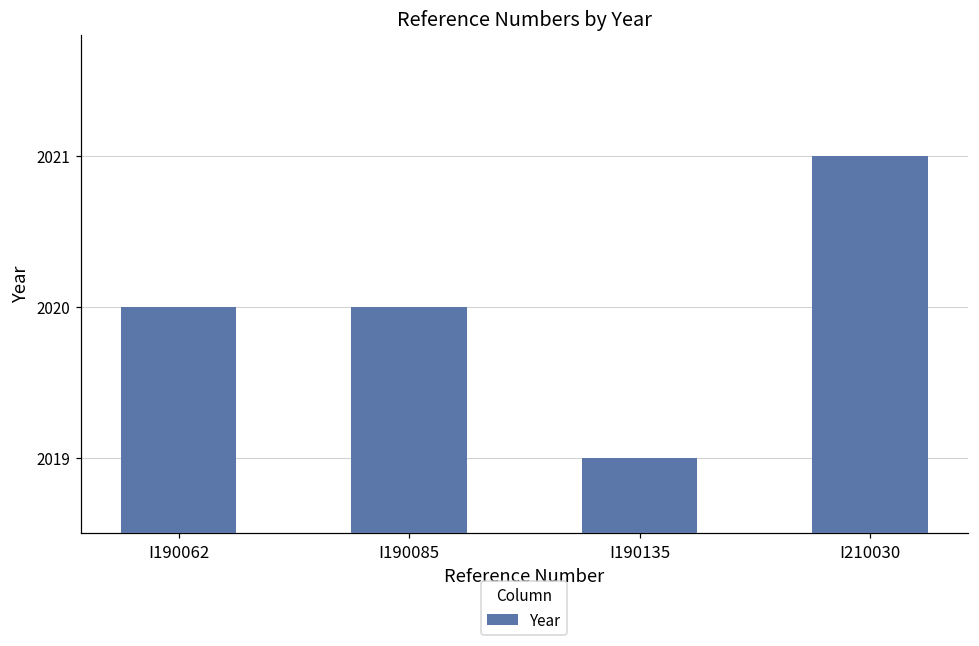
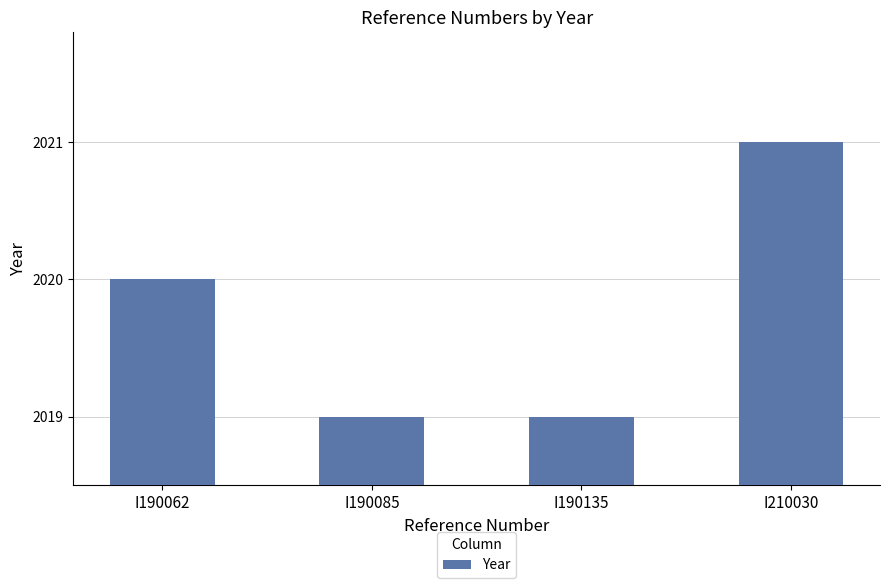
  {
    "I190062": 2020,
-   "I190085": 2020,
+   "I190085": 2019,
    "I190135": 2019,
    "I210030": 2021
  }
